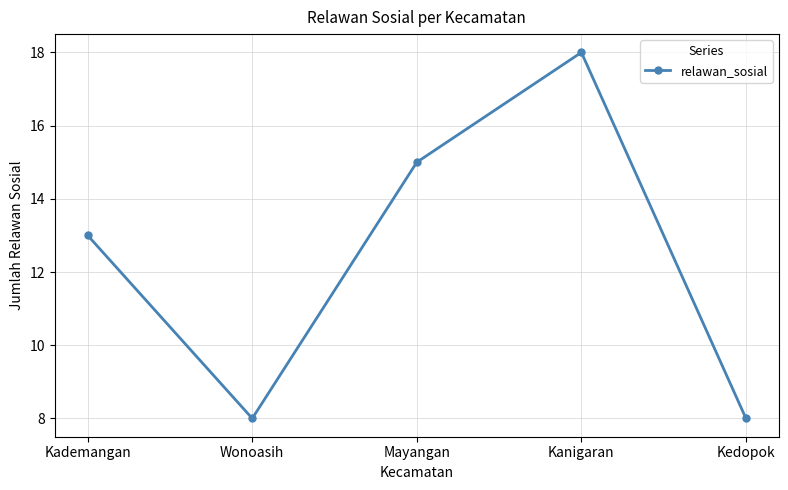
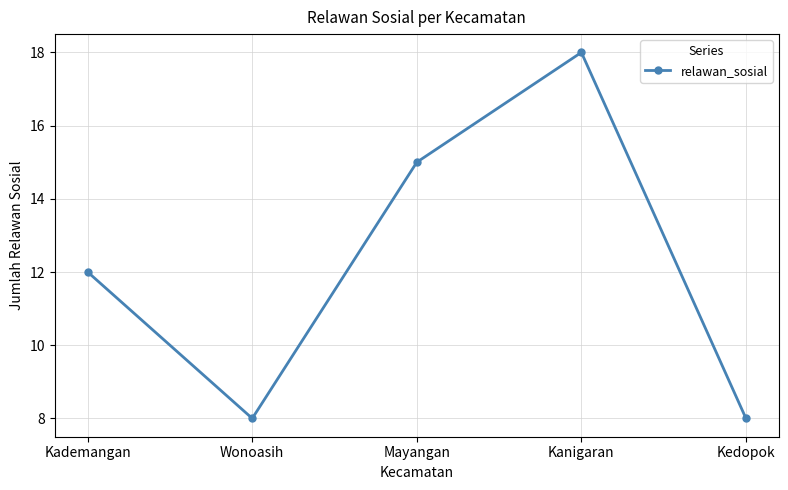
  {
-   "Kademangan": 13,
+   "Kademangan": 12,
    "Wonoasih": 8,
    "Mayangan": 15,
    "Kanigaran": 18,
    "Kedopok": 8
  }
